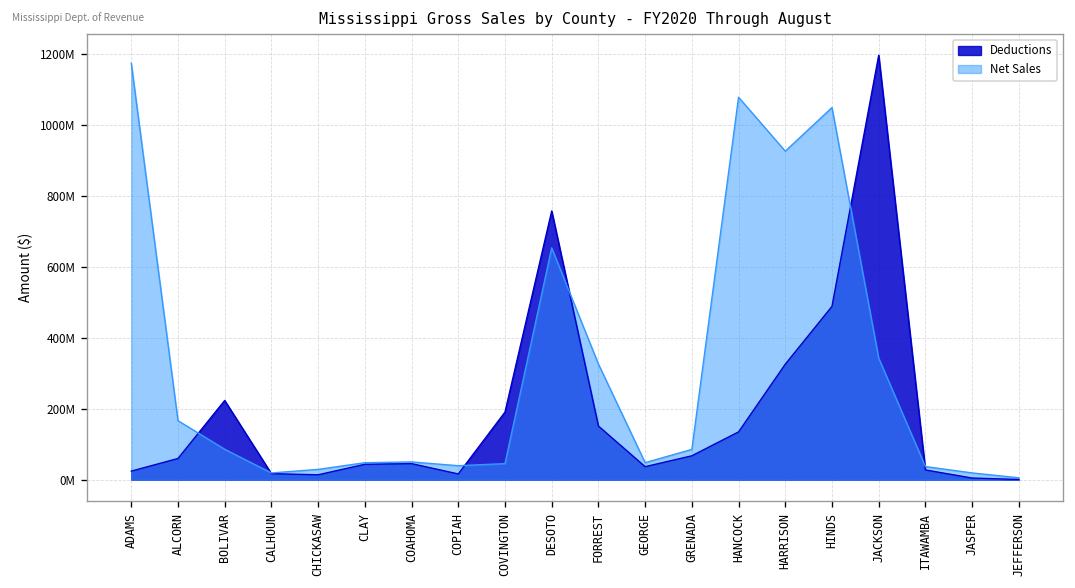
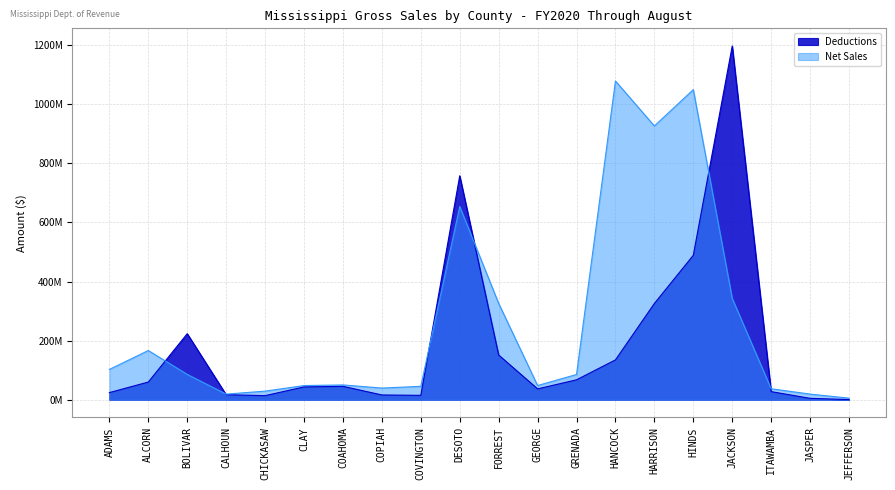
  {
    "Deductions": {
      "ADAMS": 20000000,
      "ALCORN": 60000000,
      "BOLIVAR": 220000000,
      "CHICKASAW": 10000000,
      "COPIAH": 20000000,
-     "COVINGTON": 190000000,
+     "COVINGTON": 10000000,
      "DESOTO": 760000000,
      "FORREST": 150000000,
      "GEORGE": 40000000,
      "GRENADA": 70000000,
      "HANCOCK": 130000000,
      "HARRISON": 330000000,
      "HINDS": 490000000,
      "JACKSON": 1200000000,
      "ITAWAMBA": 30000000,
      "JASPER": 0
    },
    "Net Sales": {
-     "ADAMS": 1170000000,
+     "ADAMS": 100000000,
      "ALCORN": 170000000,
      "BOLIVAR": 90000000,
      "CHICKASAW": 30000000,
      "COPIAH": 40000000,
      "COVINGTON": 50000000,
      "DESOTO": 650000000,
      "FORREST": 330000000,
      "GEORGE": 50000000,
      "GRENADA": 90000000,
      "HANCOCK": 1080000000,
      "HARRISON": 930000000,
      "HINDS": 1050000000,
      "JACKSON": 340000000,
      "ITAWAMBA": 40000000,
      "JASPER": 20000000
    }
  }
